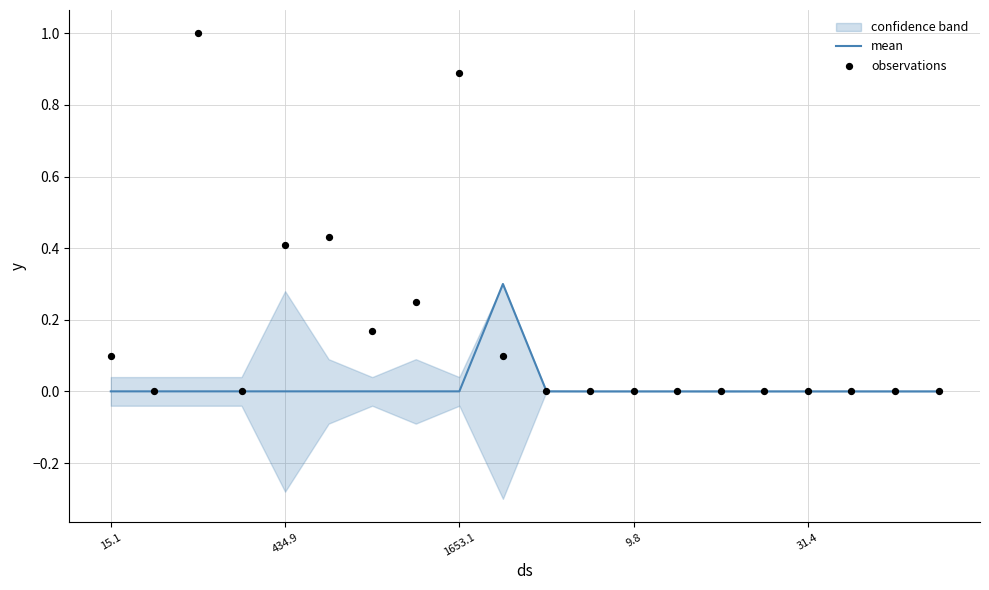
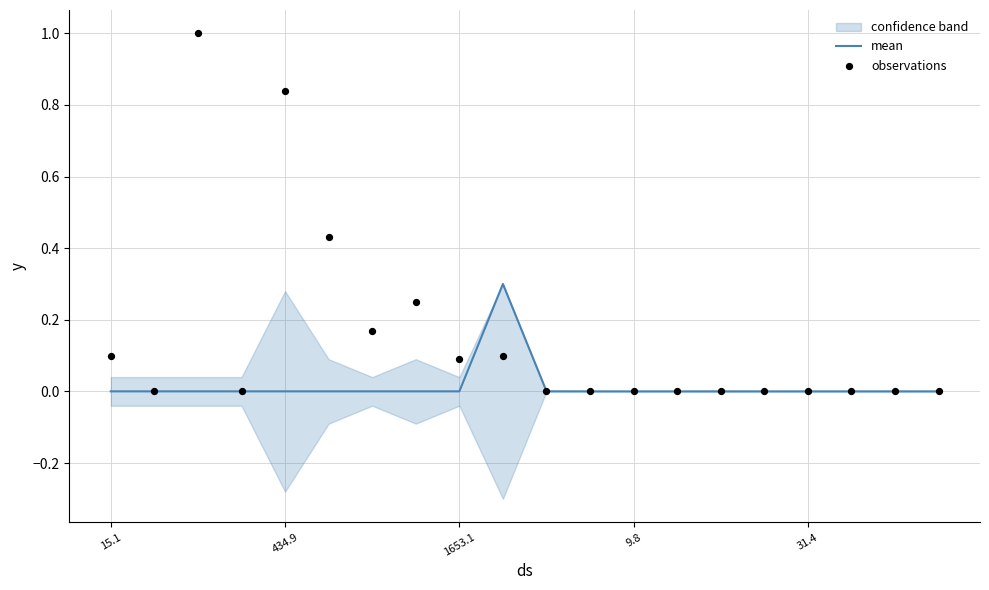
  {
    "observations": {
-     "434.9": 0.41,
-     "1653.1": 0.89
+     "434.9": 0.84,
+     "1653.1": 0.09
    }
  }
